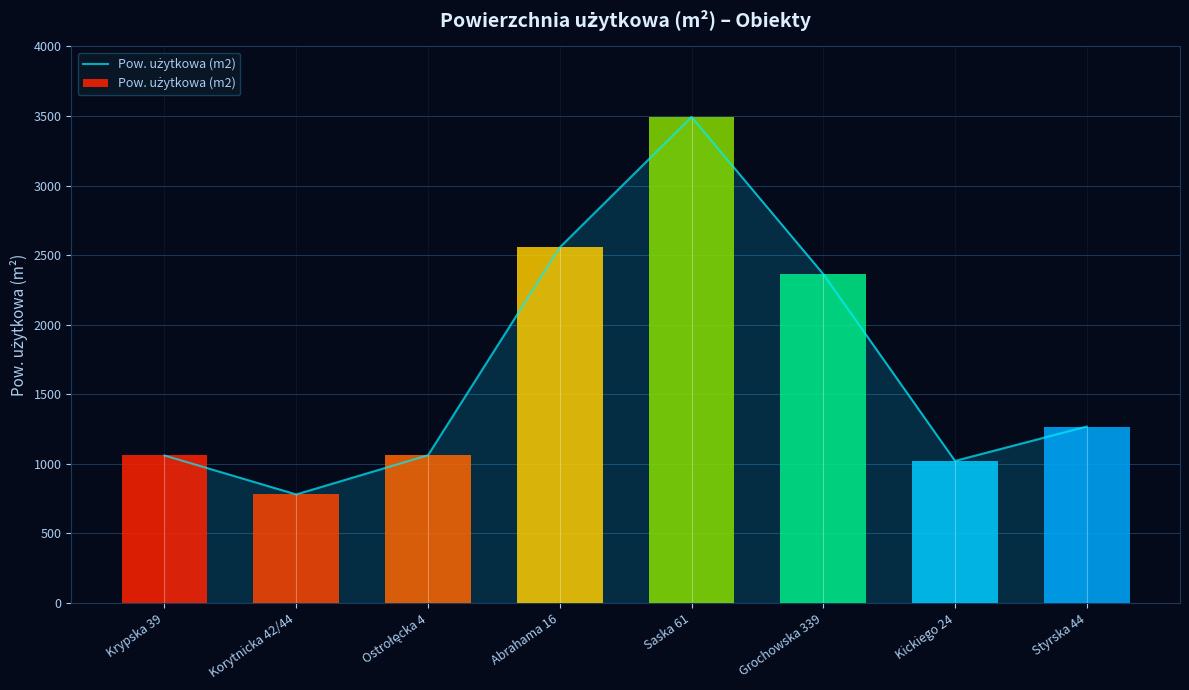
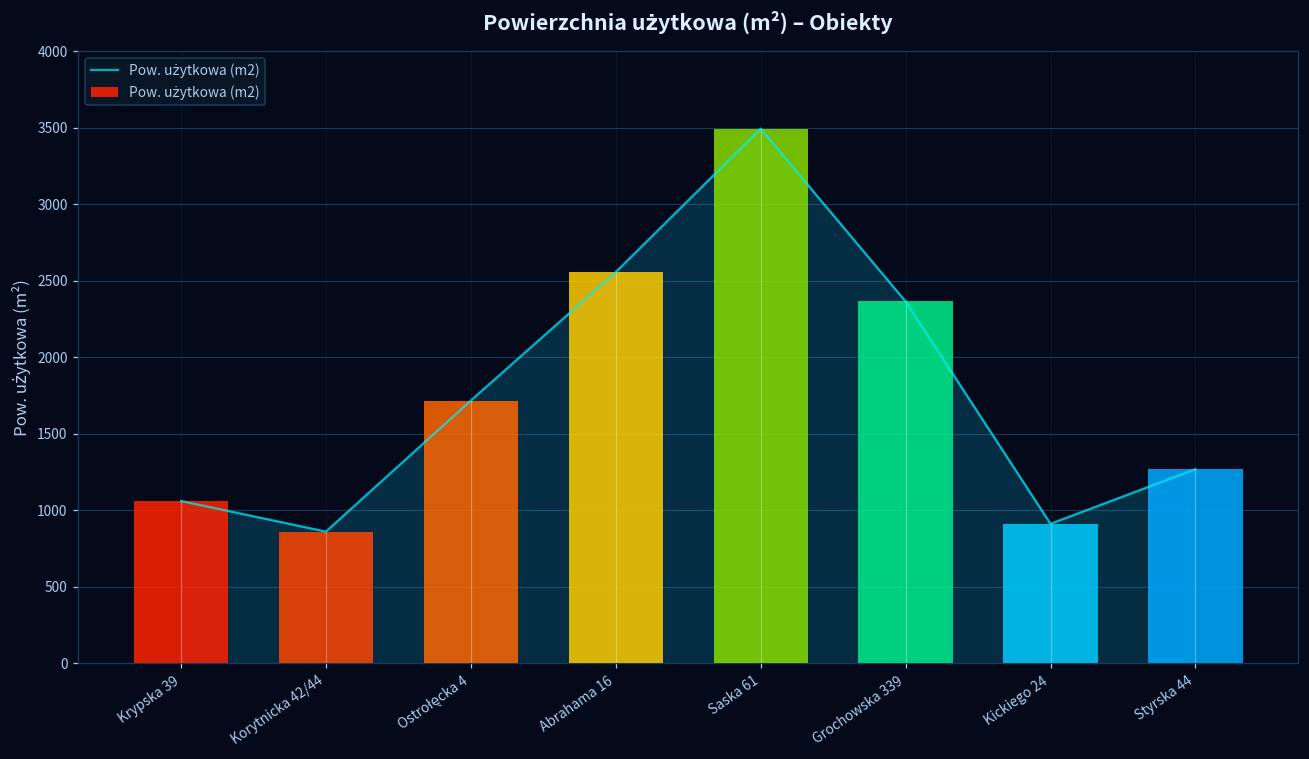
  {
    "Pow. użytkowa (m2)": {
      "Krypska 39": 1060,
-     "Korytnicka 42/44": 780,
-     "Ostrołęcka 4": 1060,
+     "Korytnicka 42/44": 860,
+     "Ostrołęcka 4": 1720,
      "Abrahama 16": 2560,
      "Saska 61": 3490,
      "Grochowska 339": 2360,
-     "Kickiego 24": 1020,
+     "Kickiego 24": 910,
      "Styrska 44": 1270
    }
  }
